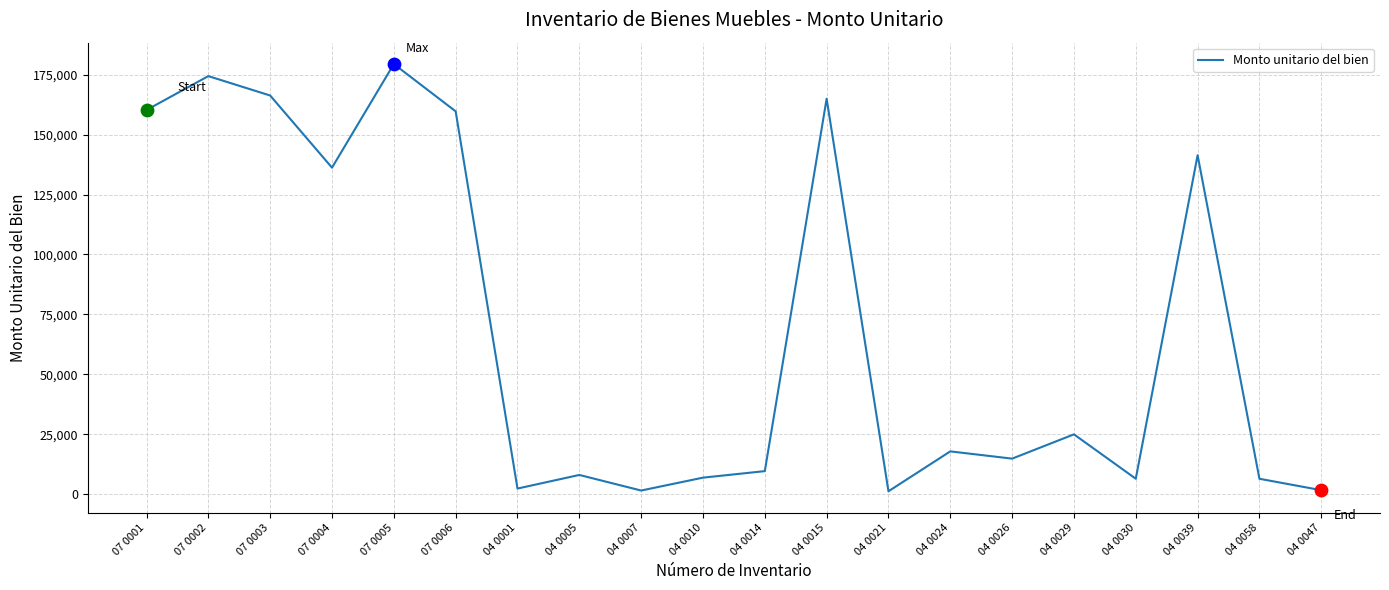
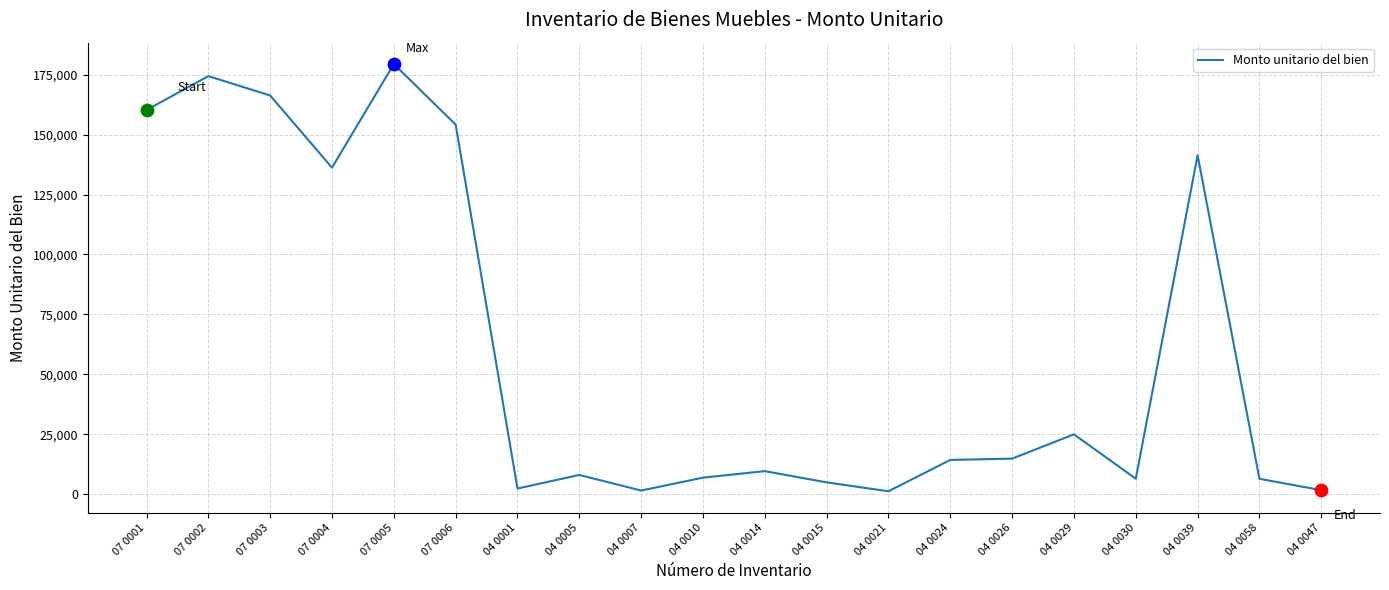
  {
    "Monto unitario del bien": {
      "07 0002": "174,000",
      "07 0003": "166,000",
      "07 0004": "136,000",
-     "07 0006": "160,000",
+     "07 0006": "154,000",
      "04 0001": "2,000",
      "04 0005": "8,000",
      "04 0007": "1,000",
      "04 0010": "7,000",
      "04 0014": "10,000",
-     "04 0015": "165,000",
+     "04 0015": "5,000",
      "04 0021": "1,000",
-     "04 0024": "18,000",
+     "04 0024": "14,000",
      "04 0026": "15,000",
      "04 0029": "25,000",
      "04 0030": "6,000",
      "04 0039": "141,000",
      "04 0058": "6,000"
    }
  }
